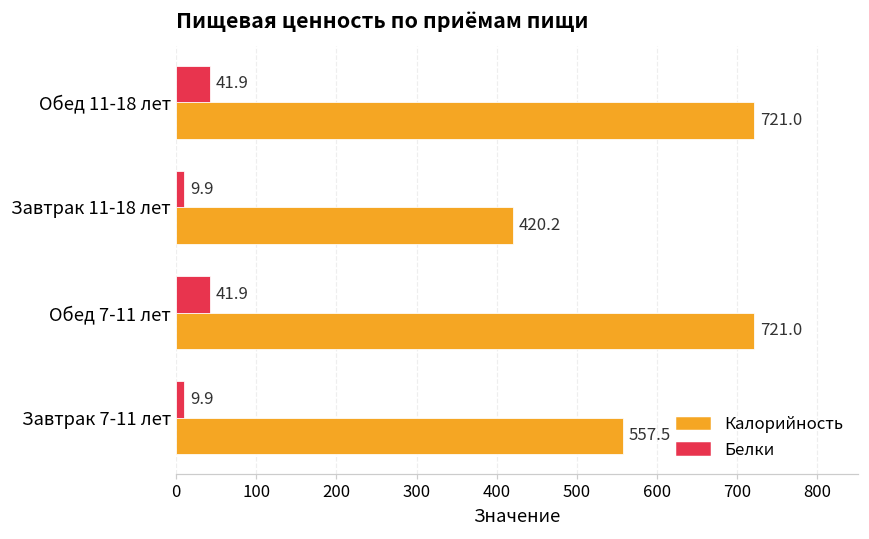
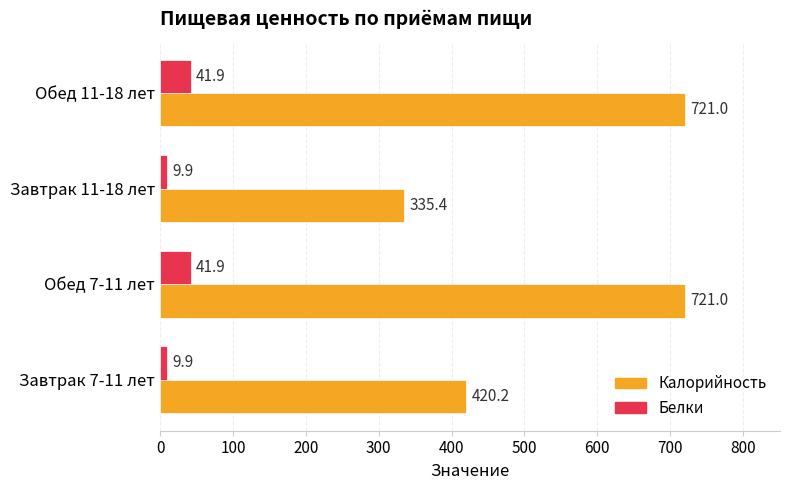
  {
    "Калорийность": {
      "Обед 11-18 лет": 721.0,
-     "Завтрак 11-18 лет": 420.2,
+     "Завтрак 11-18 лет": 335.4,
      "Обед 7-11 лет": 721.0,
-     "Завтрак 7-11 лет": 557.5
+     "Завтрак 7-11 лет": 420.2
    },
    "Белки": {
      "Обед 11-18 лет": 41.9,
      "Завтрак 11-18 лет": 9.9,
      "Обед 7-11 лет": 41.9,
      "Завтрак 7-11 лет": 9.9
    }
  }
